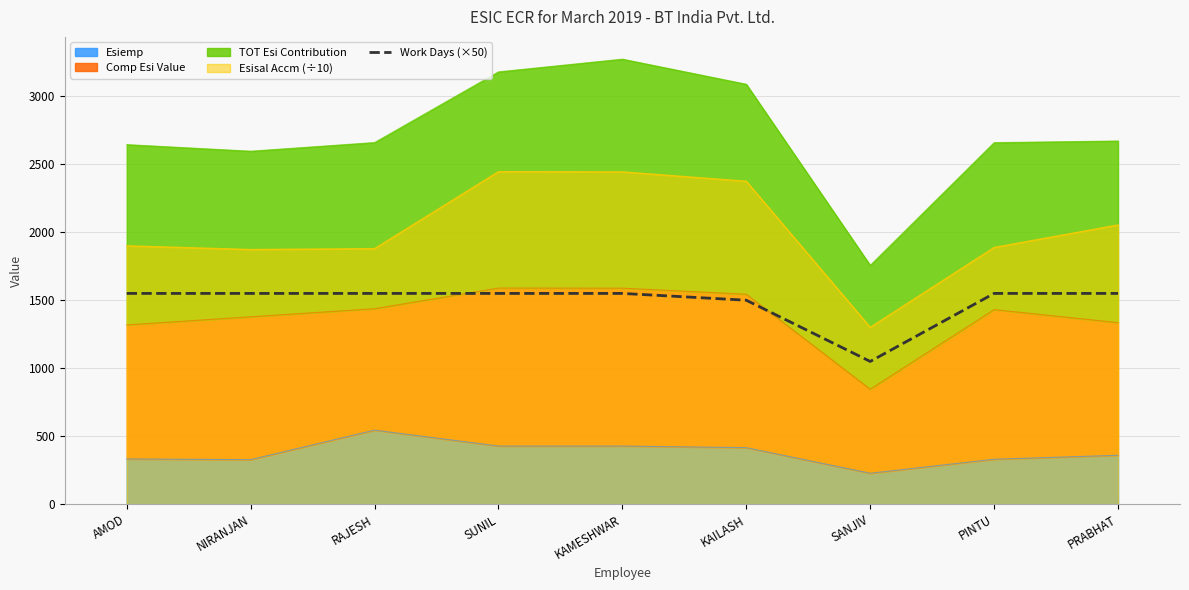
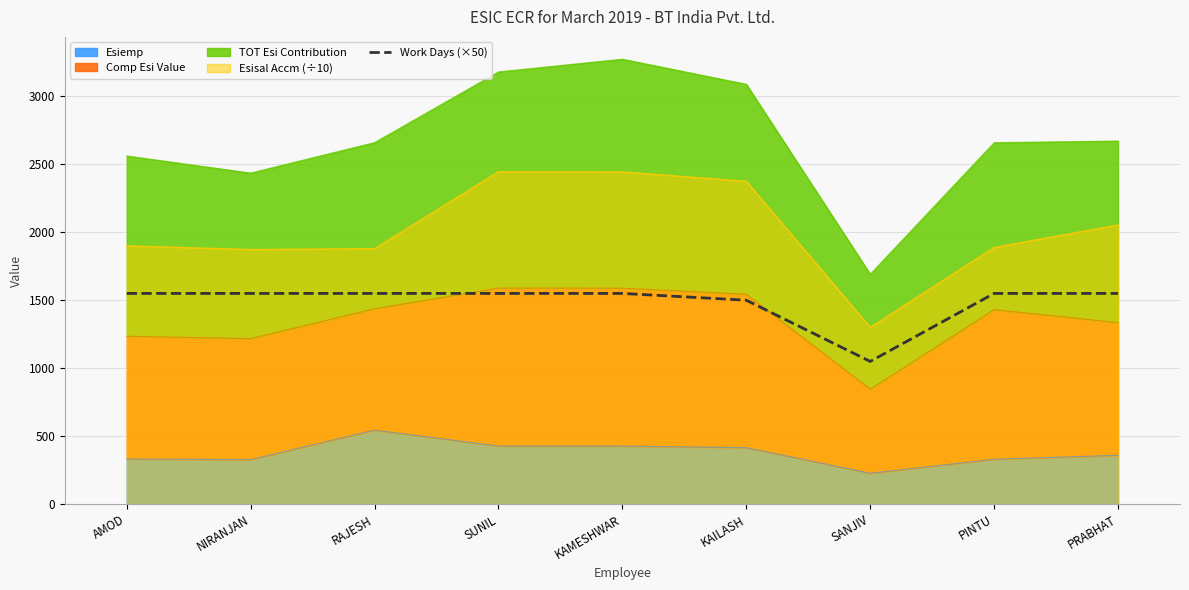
  {
    "Esiemp": {
      "AMOD": 330,
      "NIRANJAN": 330,
      "RAJESH": 550,
      "SUNIL": 430,
      "KAMESHWAR": 430,
      "KAILASH": 420,
      "SANJIV": 230,
      "PINTU": 330,
      "PRABHAT": 360
    },
    "Comp Esi Value": {
-     "AMOD": 990,
-     "NIRANJAN": 1050,
+     "AMOD": 900,
+     "NIRANJAN": 890,
      "RAJESH": 890,
      "SUNIL": 1160,
      "KAMESHWAR": 1160,
      "KAILASH": 1130,
      "SANJIV": 620,
      "PINTU": 1100,
      "PRABHAT": 980
    },
    "TOT Esi Contribution": {
      "AMOD": 1330,
      "NIRANJAN": 1220,
      "RAJESH": 1220,
      "SUNIL": 1590,
      "KAMESHWAR": 1680,
      "KAILASH": 1540,
-     "SANJIV": 910,
+     "SANJIV": 850,
      "PINTU": 1230,
      "PRABHAT": 1340
    },
    "Esisal Accm (÷10)": {
      "AMOD": 1900,
      "NIRANJAN": 1870,
      "RAJESH": 1880,
      "SUNIL": 2450,
      "KAMESHWAR": 2440,
      "KAILASH": 2370,
      "SANJIV": 1300,
      "PINTU": 1890,
      "PRABHAT": 2050
    },
    "Work Days (×50)": {
      "AMOD": 1550,
      "NIRANJAN": 1550,
      "RAJESH": 1550,
      "SUNIL": 1550,
      "KAMESHWAR": 1550,
      "KAILASH": 1500,
      "SANJIV": 1050,
      "PINTU": 1550,
      "PRABHAT": 1550
    }
  }
